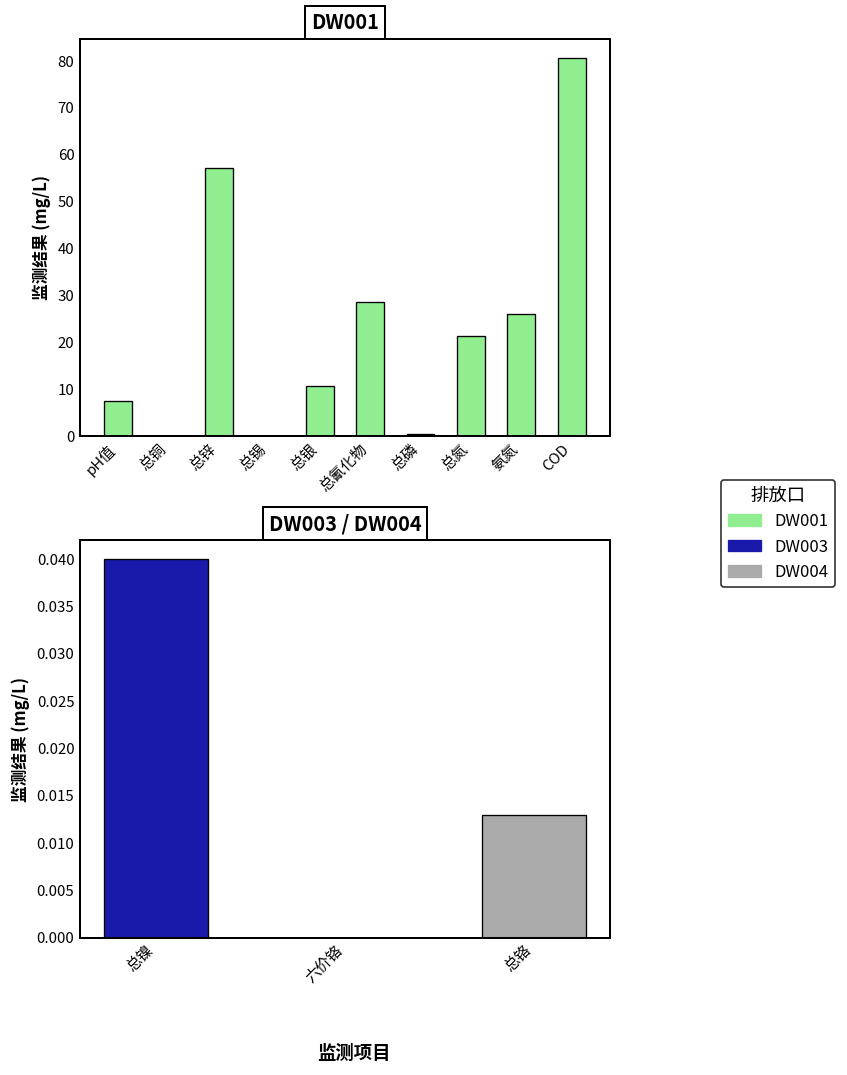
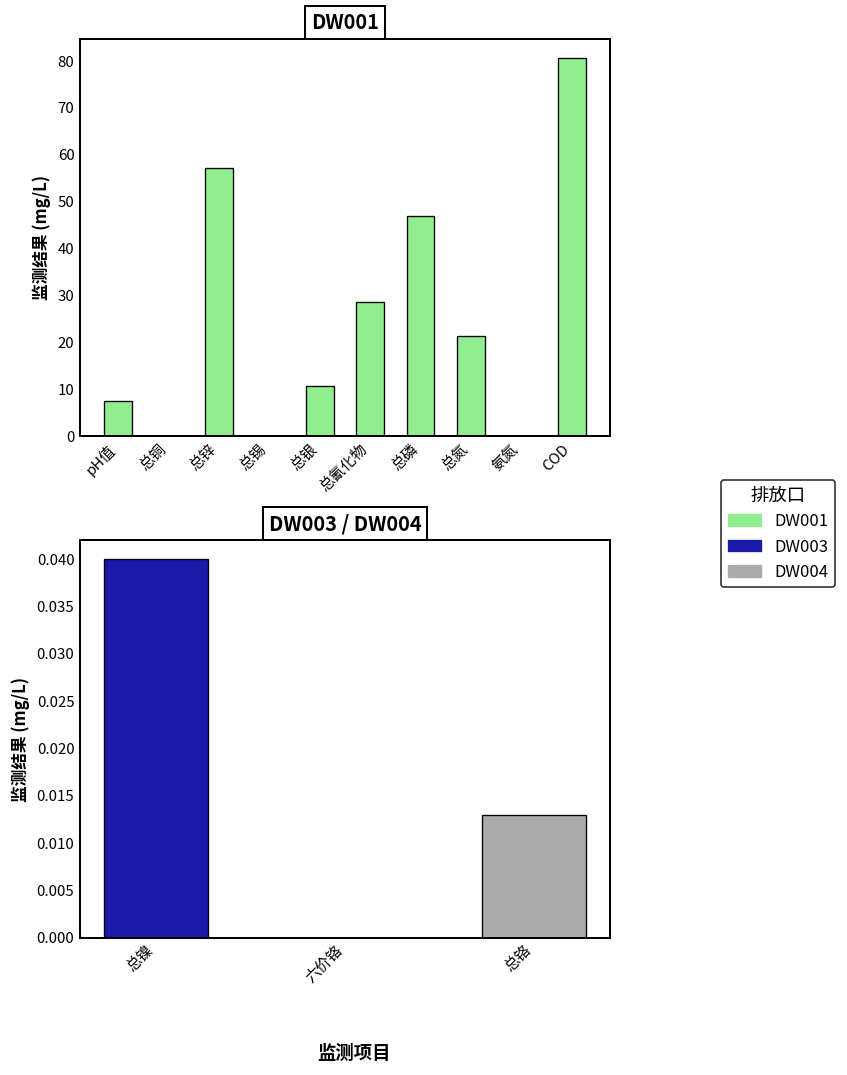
  {
    "DW001": {
      "pH值": 8,
      "总锌": 57,
      "总锡": 0,
      "总银": 11,
      "总氰化物": 29,
-     "总磷": 0,
+     "总磷": 47,
      "总氮": 21,
-     "氨氮": 26,
+     "氨氮": 0,
      "COD": 81
    },
    "DW003 / DW004": {
      "总镍": 0.040,
      "六价铬": 0.000,
      "总铬": 0.013
    }
  }
